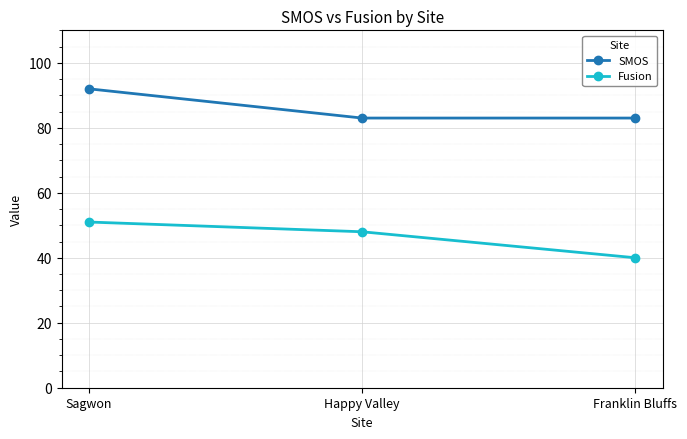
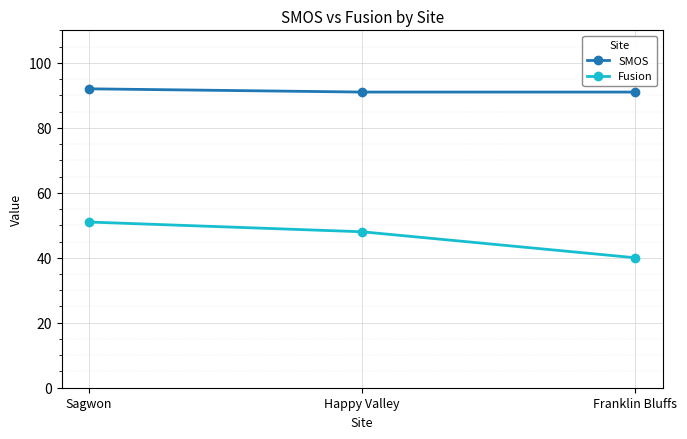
  {
    "SMOS": {
      "Sagwon": 92,
-     "Happy Valley": 83,
-     "Franklin Bluffs": 83
+     "Happy Valley": 91,
+     "Franklin Bluffs": 91
    },
    "Fusion": {
      "Sagwon": 51,
      "Happy Valley": 48,
      "Franklin Bluffs": 40
    }
  }
